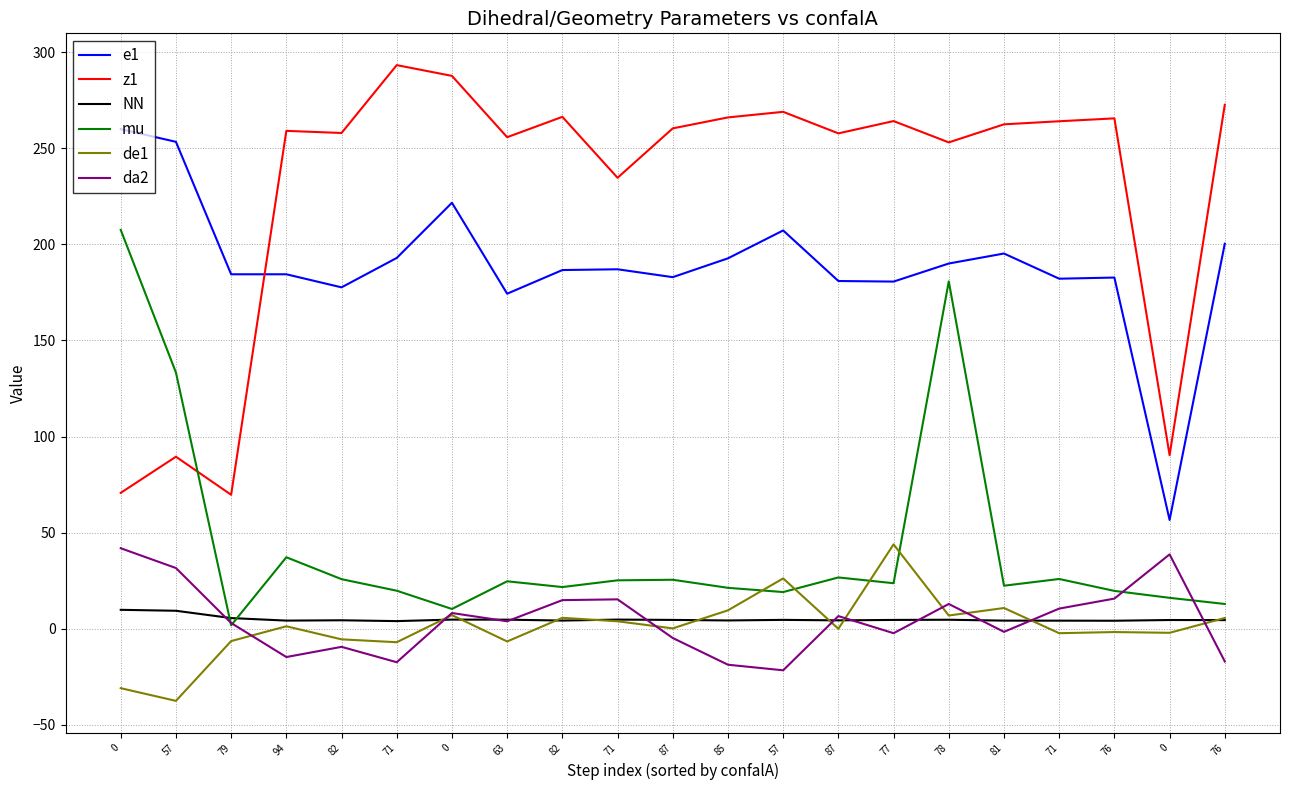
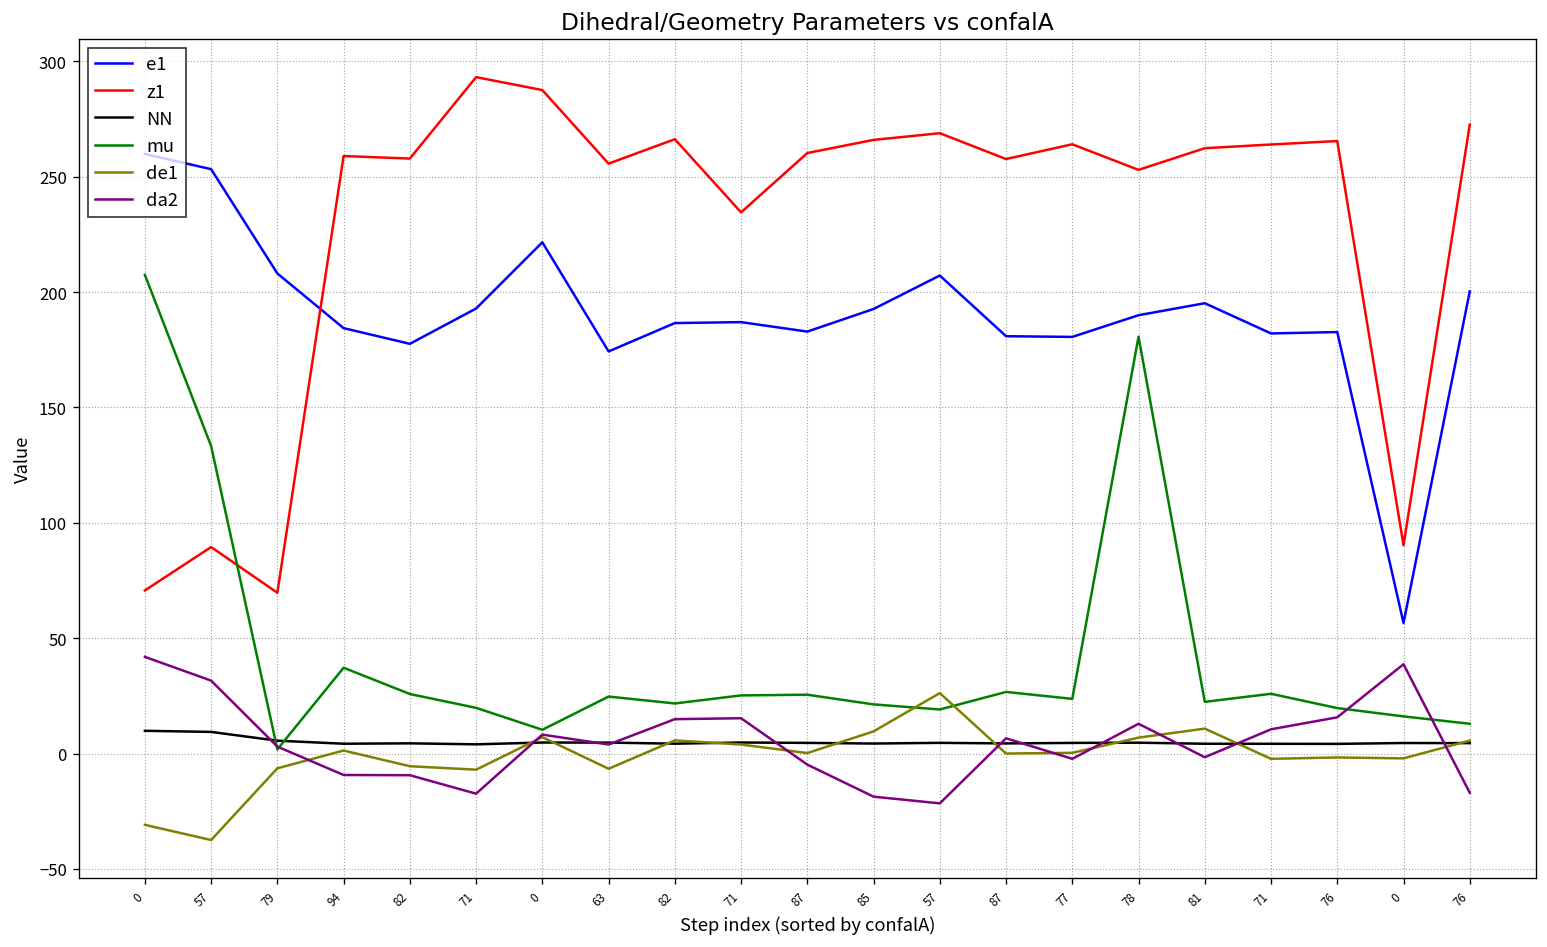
  {
    "e1": {
-     "79": 184,
+     "79": 208,
      "94": 184,
      "63": 174,
      "85": 193,
      "77": 181,
      "78": 190,
      "81": 195
    },
    "z1": {
      "79": 70,
      "94": 259,
      "63": 256,
      "85": 266,
      "77": 264,
      "78": 253,
      "81": 262
    },
    "NN": {
      "79": 6,
      "94": 4,
      "85": 4,
      "77": 5,
      "78": 5,
      "81": 4
    },
    "mu": {
      "94": 37,
      "63": 25,
      "85": 21,
      "77": 24,
      "78": 181,
      "81": 22
    },
    "de1": {
      "79": -6,
      "94": 1,
      "63": -7,
      "85": 10,
-     "77": 44,
+     "77": 0,
      "78": 7,
      "81": 11
    },
    "da2": {
-     "94": -15,
+     "94": -9,
      "85": -19,
      "77": -2,
      "78": 13,
      "81": -2
    }
  }
